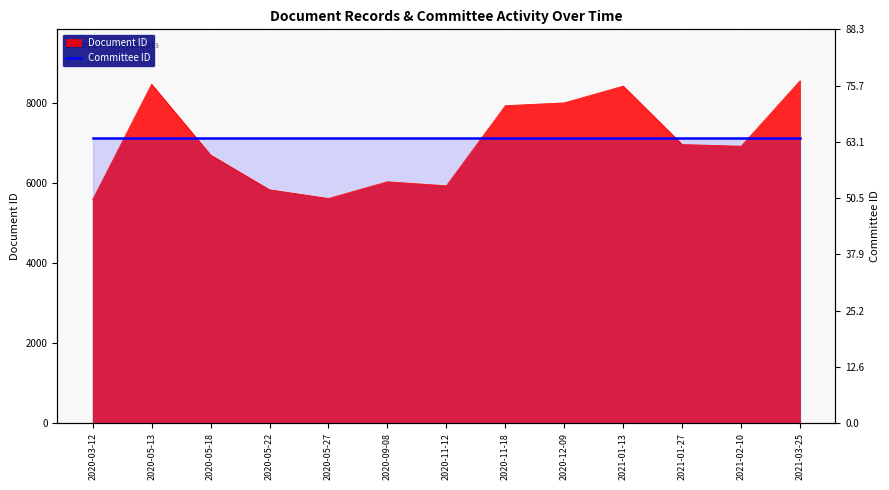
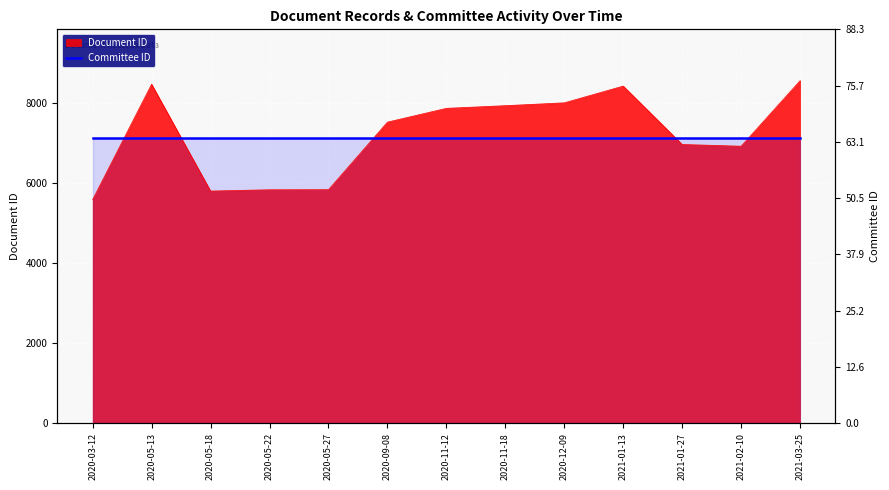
  {
    "Document ID": {
      "2020-03-12": 5600,
      "2020-05-13": 8500,
-     "2020-05-18": 6700,
+     "2020-05-18": 5800,
      "2020-05-22": 5800,
-     "2020-05-27": 5600,
-     "2020-09-08": 6000,
-     "2020-11-12": 5900,
+     "2020-05-27": 5800,
+     "2020-09-08": 7500,
+     "2020-11-12": 7900,
      "2020-11-18": 7900,
      "2020-12-09": 8000,
      "2021-01-13": 8400,
      "2021-01-27": 7000,
      "2021-02-10": 6900,
      "2021-03-25": 8600
    },
    "Committee ID": {
      "2020-03-12": 7100,
      "2020-05-13": 7100,
      "2020-05-18": 7100,
      "2020-05-22": 7100,
      "2020-05-27": 7100,
      "2020-09-08": 7100,
      "2020-11-12": 7100,
      "2020-11-18": 7100,
      "2020-12-09": 7100,
      "2021-01-13": 7100,
      "2021-01-27": 7100,
      "2021-02-10": 7100,
      "2021-03-25": 7100
    }
  }
